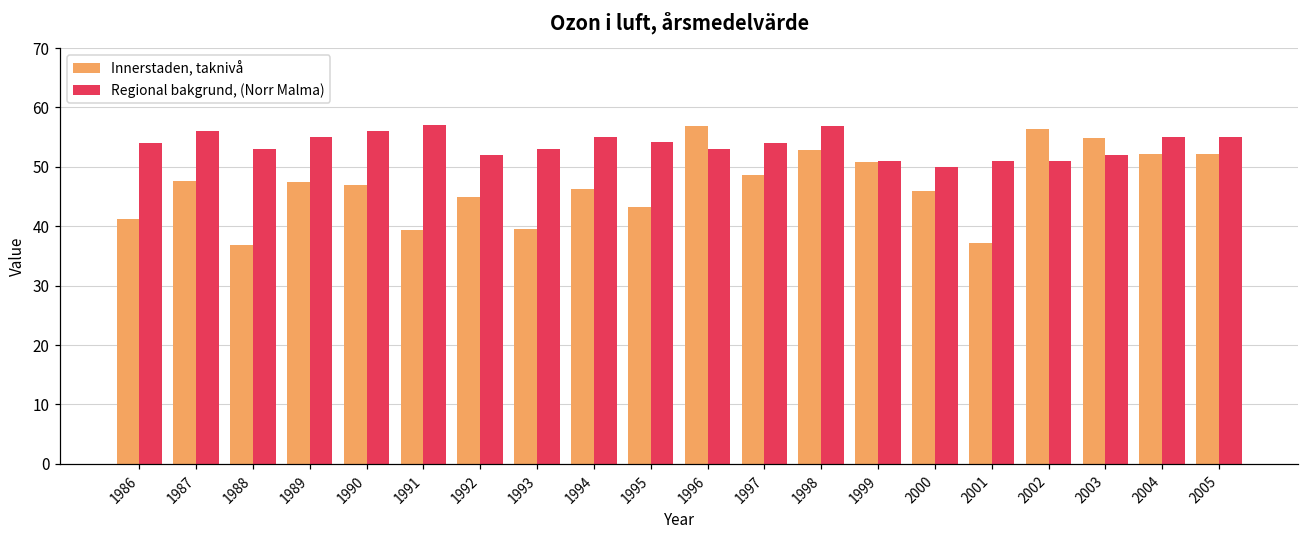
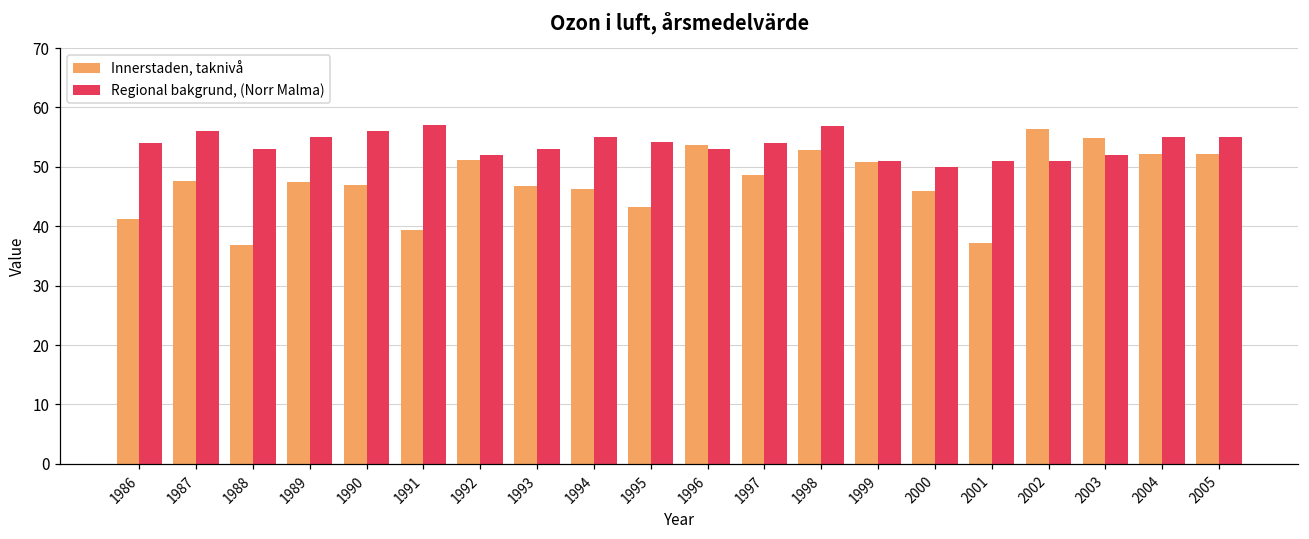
  {
    "Innerstaden, taknivå": {
      "1986": 41,
      "1987": 48,
      "1988": 37,
      "1989": 48,
      "1990": 47,
      "1991": 39,
-     "1992": 45,
-     "1993": 40,
+     "1992": 51,
+     "1993": 47,
      "1994": 46,
      "1995": 43,
-     "1996": 57,
+     "1996": 54,
      "1997": 49,
      "1998": 53,
      "1999": 51,
      "2000": 46,
      "2001": 37,
      "2002": 56,
      "2003": 55,
      "2004": 52,
      "2005": 52
    },
    "Regional bakgrund, (Norr Malma)": {
      "1986": 54,
      "1987": 56,
      "1988": 53,
      "1989": 55,
      "1990": 56,
      "1991": 57,
      "1992": 52,
      "1993": 53,
      "1994": 55,
      "1995": 54,
      "1996": 53,
      "1997": 54,
      "1998": 57,
      "1999": 51,
      "2000": 50,
      "2001": 51,
      "2002": 51,
      "2003": 52,
      "2004": 55,
      "2005": 55
    }
  }
